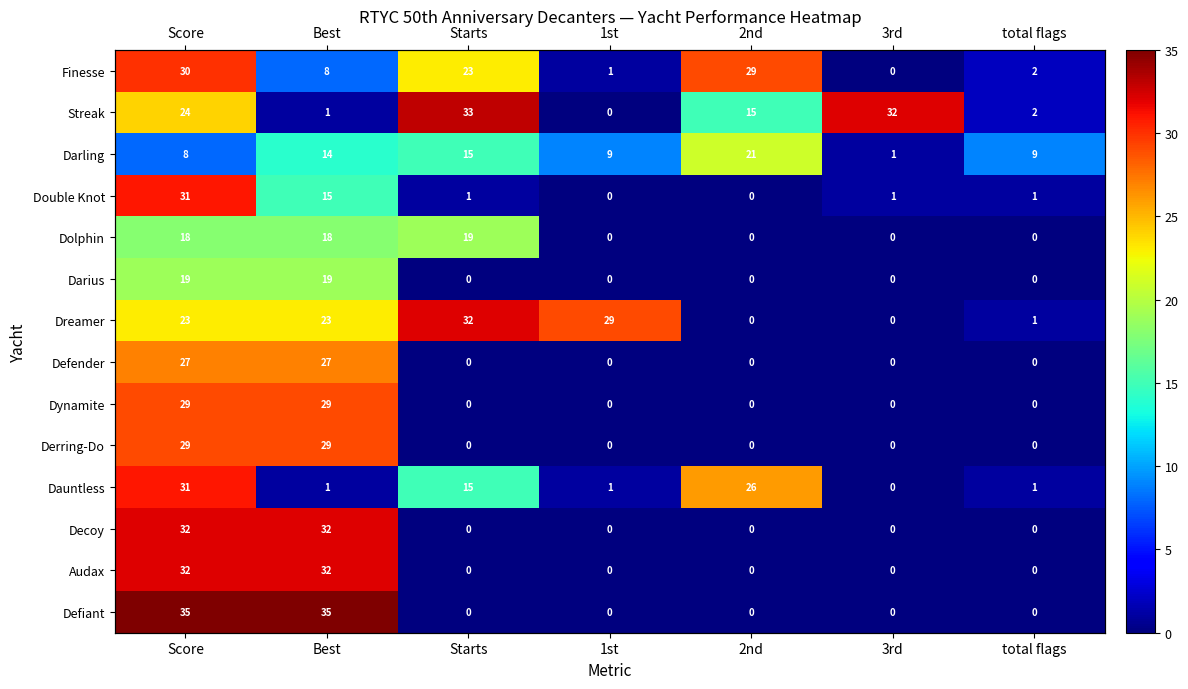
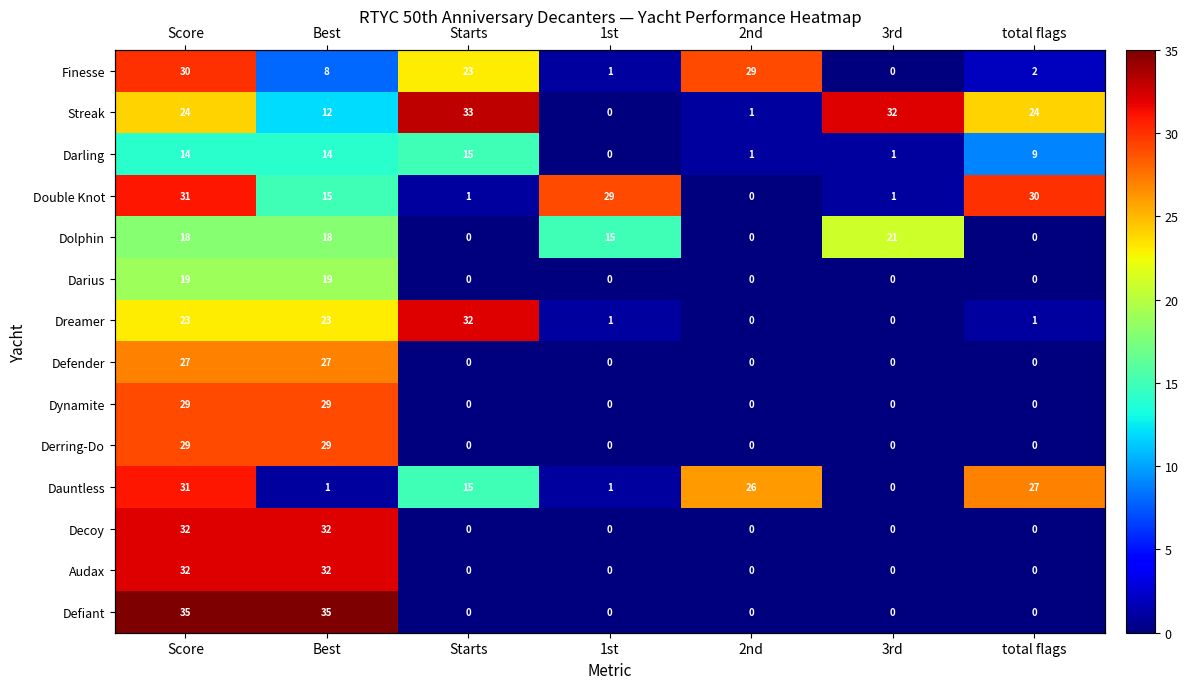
  {
    "Finesse": {
      "Score": 30,
      "Best": 8,
      "Starts": 23,
      "1st": 1,
      "2nd": 29,
      "3rd": 0,
      "total flags": 2
    },
    "Streak": {
      "Score": 24,
-     "Best": 1,
+     "Best": 12,
      "Starts": 33,
      "1st": 0,
-     "2nd": 15,
+     "2nd": 1,
      "3rd": 32,
-     "total flags": 2
+     "total flags": 24
    },
    "Darling": {
-     "Score": 8,
+     "Score": 14,
      "Best": 14,
      "Starts": 15,
-     "1st": 9,
-     "2nd": 21,
+     "1st": 0,
+     "2nd": 1,
      "3rd": 1,
      "total flags": 9
    },
    "Double Knot": {
      "Score": 31,
      "Best": 15,
      "Starts": 1,
-     "1st": 0,
+     "1st": 29,
      "2nd": 0,
      "3rd": 1,
-     "total flags": 1
+     "total flags": 30
    },
    "Dolphin": {
      "Score": 18,
      "Best": 18,
-     "Starts": 19,
-     "1st": 0,
+     "Starts": 0,
+     "1st": 15,
      "2nd": 0,
-     "3rd": 0,
+     "3rd": 21,
      "total flags": 0
    },
    "Darius": {
      "Score": 19,
      "Best": 19,
      "Starts": 0,
      "1st": 0,
      "2nd": 0,
      "3rd": 0,
      "total flags": 0
    },
    "Dreamer": {
      "Score": 23,
      "Best": 23,
      "Starts": 32,
-     "1st": 29,
+     "1st": 1,
      "2nd": 0,
      "3rd": 0,
      "total flags": 1
    },
    "Defender": {
      "Score": 27,
      "Best": 27,
      "Starts": 0,
      "1st": 0,
      "2nd": 0,
      "3rd": 0,
      "total flags": 0
    },
    "Dynamite": {
      "Score": 29,
      "Best": 29,
      "Starts": 0,
      "1st": 0,
      "2nd": 0,
      "3rd": 0,
      "total flags": 0
    },
    "Derring-Do": {
      "Score": 29,
      "Best": 29,
      "Starts": 0,
      "1st": 0,
      "2nd": 0,
      "3rd": 0,
      "total flags": 0
    },
    "Dauntless": {
      "Score": 31,
      "Best": 1,
      "Starts": 15,
      "1st": 1,
      "2nd": 26,
      "3rd": 0,
-     "total flags": 1
+     "total flags": 27
    },
    "Decoy": {
      "Score": 32,
      "Best": 32,
      "Starts": 0,
      "1st": 0,
      "2nd": 0,
      "3rd": 0,
      "total flags": 0
    },
    "Audax": {
      "Score": 32,
      "Best": 32,
      "Starts": 0,
      "1st": 0,
      "2nd": 0,
      "3rd": 0,
      "total flags": 0
    },
    "Defiant": {
      "Score": 35,
      "Best": 35,
      "Starts": 0,
      "1st": 0,
      "2nd": 0,
      "3rd": 0,
      "total flags": 0
    }
  }
